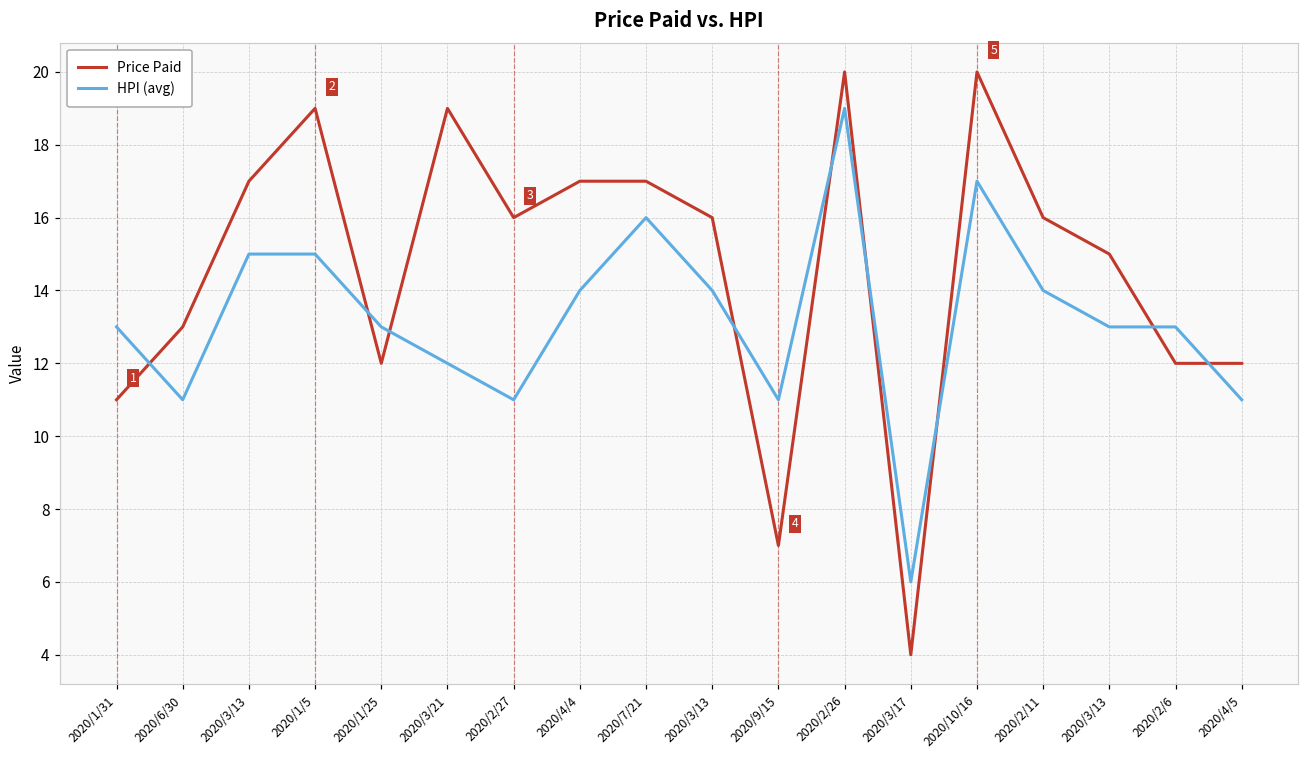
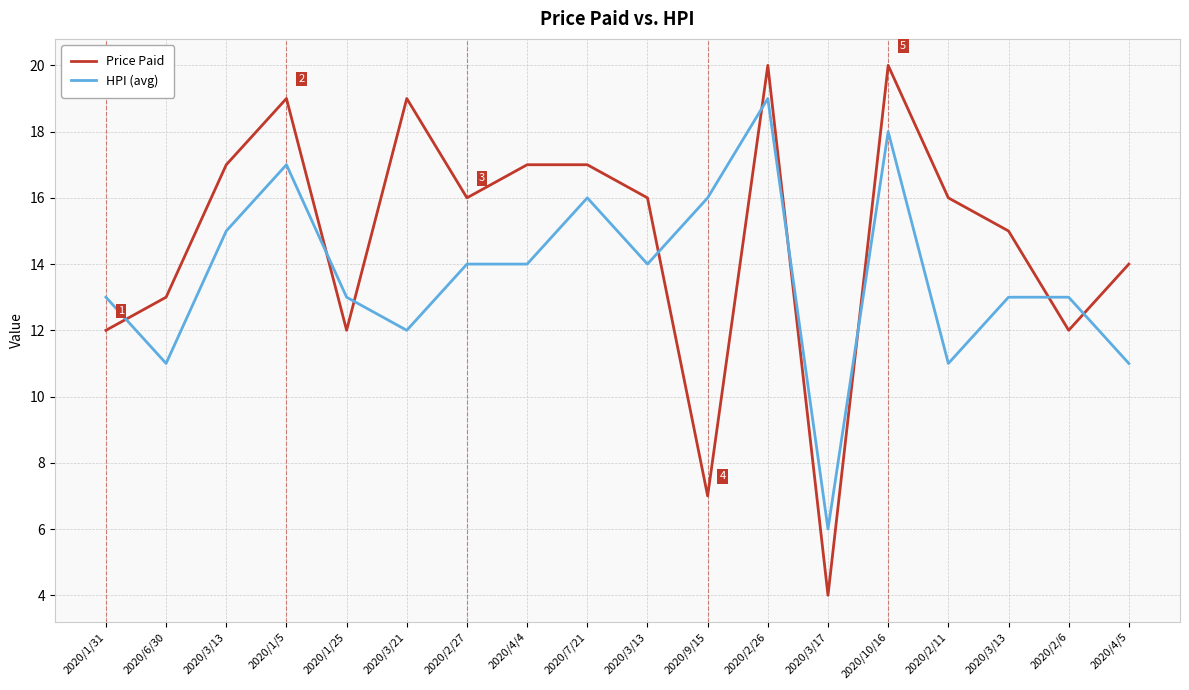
  {
    "Price Paid": {
-     "2020/1/31": 11,
+     "2020/1/31": 12,
      "2020/6/30": 13,
      "2020/1/25": 12,
      "2020/3/21": 19,
      "2020/4/4": 17,
      "2020/7/21": 17,
      "2020/2/26": 20,
      "2020/3/17": 4,
      "2020/2/11": 16,
      "2020/2/6": 12,
-     "2020/4/5": 12
+     "2020/4/5": 14
    },
    "HPI (avg)": {
      "2020/1/31": 13,
      "2020/6/30": 11,
-     "2020/1/5": 15,
+     "2020/1/5": 17,
      "2020/1/25": 13,
      "2020/3/21": 12,
-     "2020/2/27": 11,
+     "2020/2/27": 14,
      "2020/4/4": 14,
      "2020/7/21": 16,
-     "2020/9/15": 11,
+     "2020/9/15": 16,
      "2020/2/26": 19,
      "2020/3/17": 6,
-     "2020/10/16": 17,
-     "2020/2/11": 14,
+     "2020/10/16": 18,
+     "2020/2/11": 11,
      "2020/2/6": 13,
      "2020/4/5": 11
    }
  }
